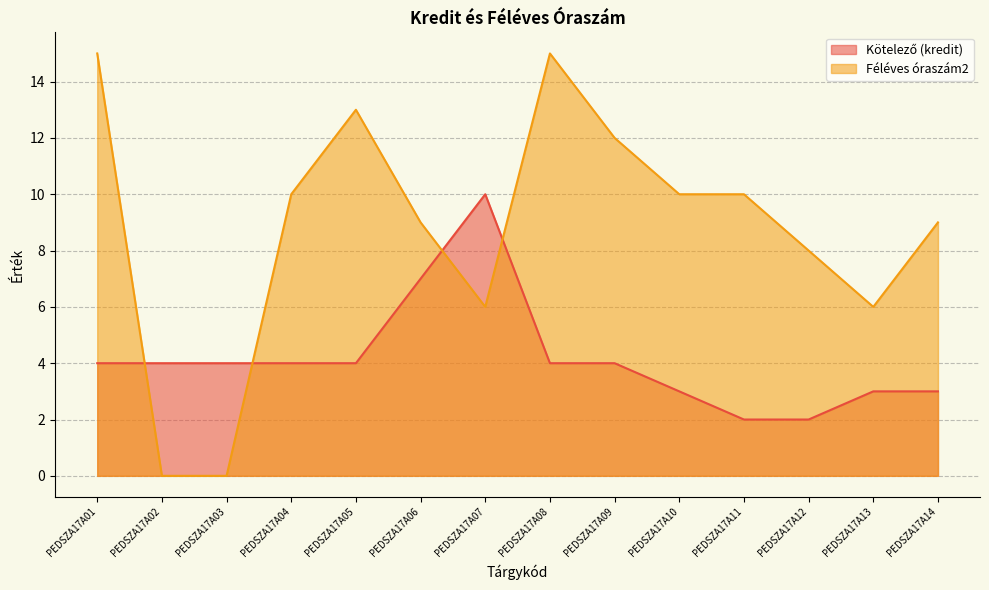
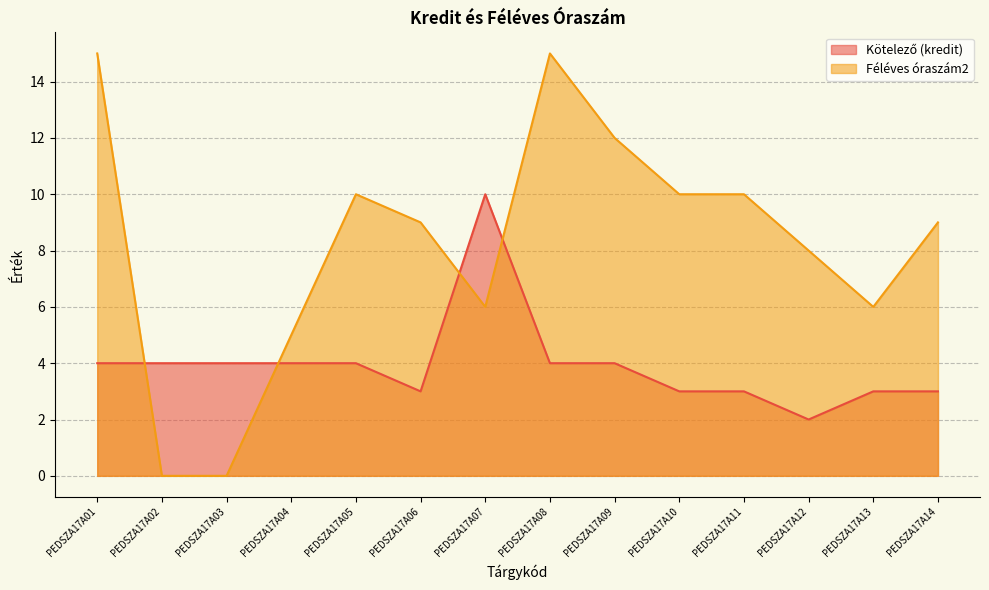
  {
    "Kötelező (kredit)": {
      "PEDSZA17A01": 4,
      "PEDSZA17A02": 4,
      "PEDSZA17A03": 4,
      "PEDSZA17A04": 4,
      "PEDSZA17A05": 4,
-     "PEDSZA17A06": 7,
+     "PEDSZA17A06": 3,
      "PEDSZA17A07": 10,
      "PEDSZA17A08": 4,
      "PEDSZA17A09": 4,
      "PEDSZA17A10": 3,
-     "PEDSZA17A11": 2,
+     "PEDSZA17A11": 3,
      "PEDSZA17A12": 2,
      "PEDSZA17A13": 3,
      "PEDSZA17A14": 3
    },
    "Féléves óraszám2": {
      "PEDSZA17A01": 15,
      "PEDSZA17A02": 0,
      "PEDSZA17A03": 0,
-     "PEDSZA17A04": 10,
-     "PEDSZA17A05": 13,
+     "PEDSZA17A04": 5,
+     "PEDSZA17A05": 10,
      "PEDSZA17A06": 9,
      "PEDSZA17A07": 6,
      "PEDSZA17A08": 15,
      "PEDSZA17A09": 12,
      "PEDSZA17A10": 10,
      "PEDSZA17A11": 10,
      "PEDSZA17A12": 8,
      "PEDSZA17A13": 6,
      "PEDSZA17A14": 9
    }
  }
